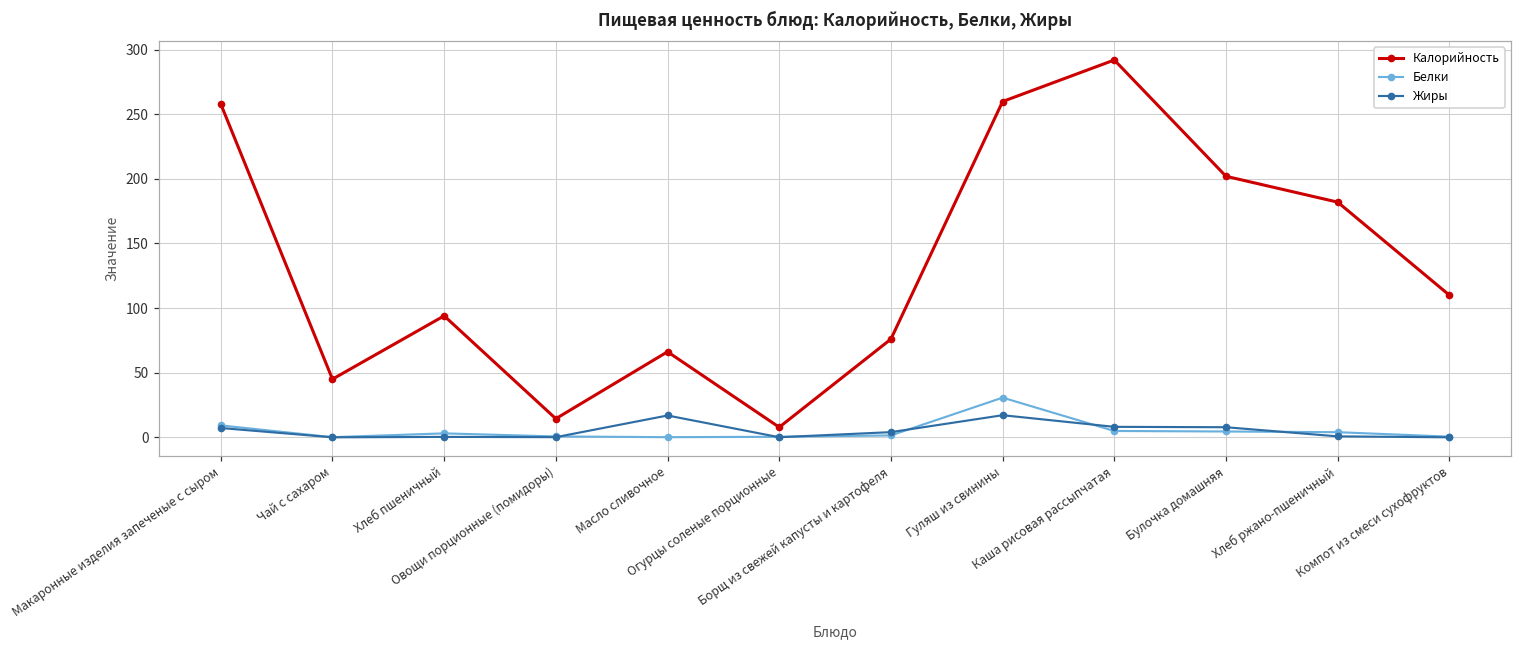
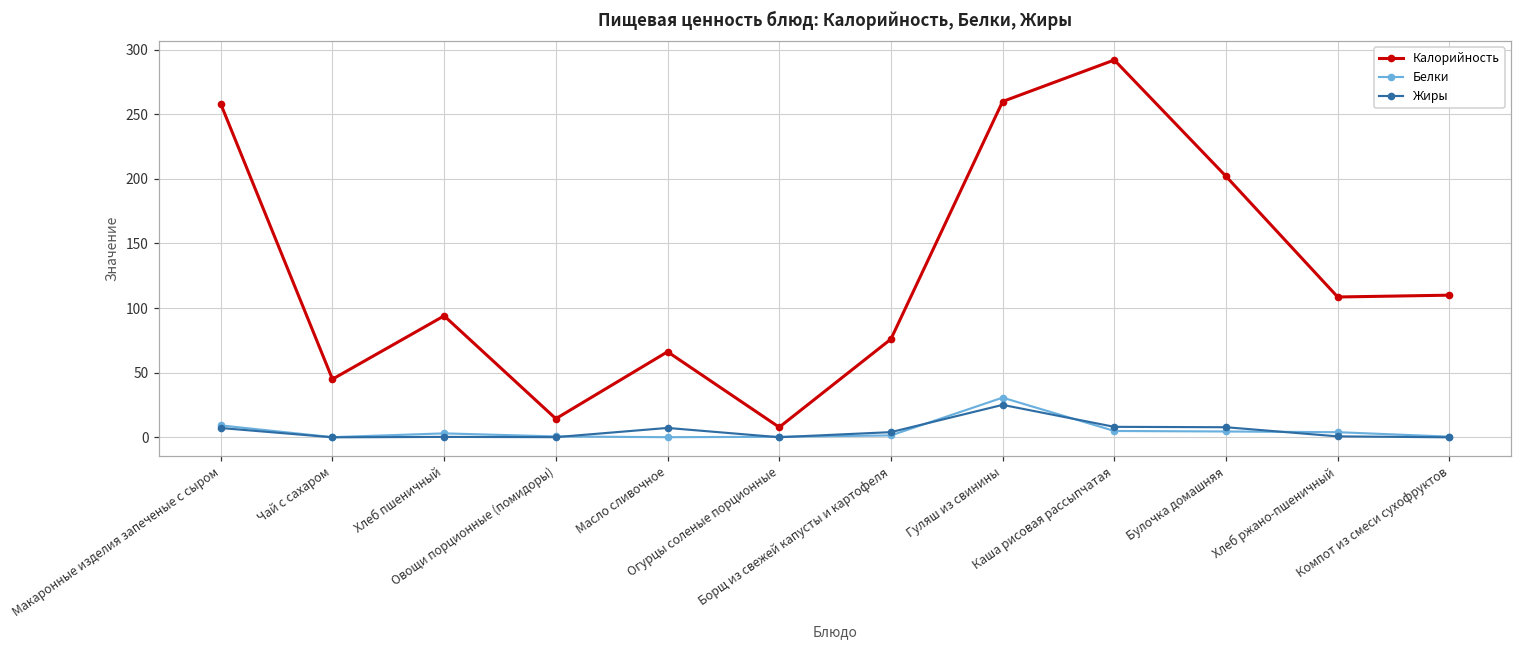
  {
    "Калорийность": {
      "Макаронные изделия запеченые с сыром": 258,
      "Чай с сахаром": 45,
      "Хлеб пшеничный": 94,
      "Овощи порционные (помидоры)": 14,
      "Масло сливочное": 66,
      "Огурцы соленые порционные": 8,
      "Борщ из свежей капусты и картофеля": 76,
      "Гуляш из свинины": 260,
      "Каша рисовая рассыпчатая": 292,
      "Булочка домашняя": 202,
-     "Хлеб ржано-пшеничный": 182,
+     "Хлеб ржано-пшеничный": 109,
      "Компот из смеси сухофруктов": 110
    },
    "Белки": {
      "Хлеб пшеничный": 3,
      "Масло сливочное": 0,
      "Борщ из свежей капусты и картофеля": 1,
      "Гуляш из свинины": 31,
      "Каша рисовая рассыпчатая": 5,
      "Булочка домашняя": 5,
      "Хлеб ржано-пшеничный": 4
    },
    "Жиры": {
      "Хлеб пшеничный": 0,
-     "Масло сливочное": 17,
+     "Масло сливочное": 7,
      "Борщ из свежей капусты и картофеля": 4,
-     "Гуляш из свинины": 17,
+     "Гуляш из свинины": 25,
      "Каша рисовая рассыпчатая": 8,
      "Булочка домашняя": 8,
      "Хлеб ржано-пшеничный": 1
    }
  }
